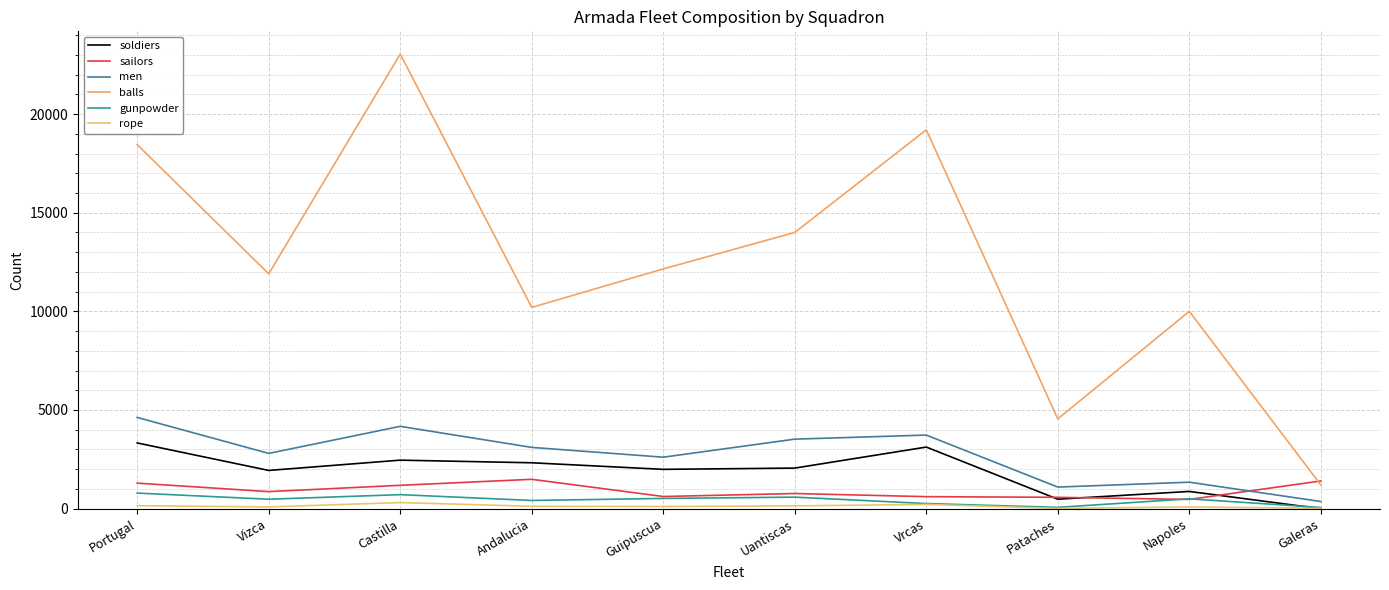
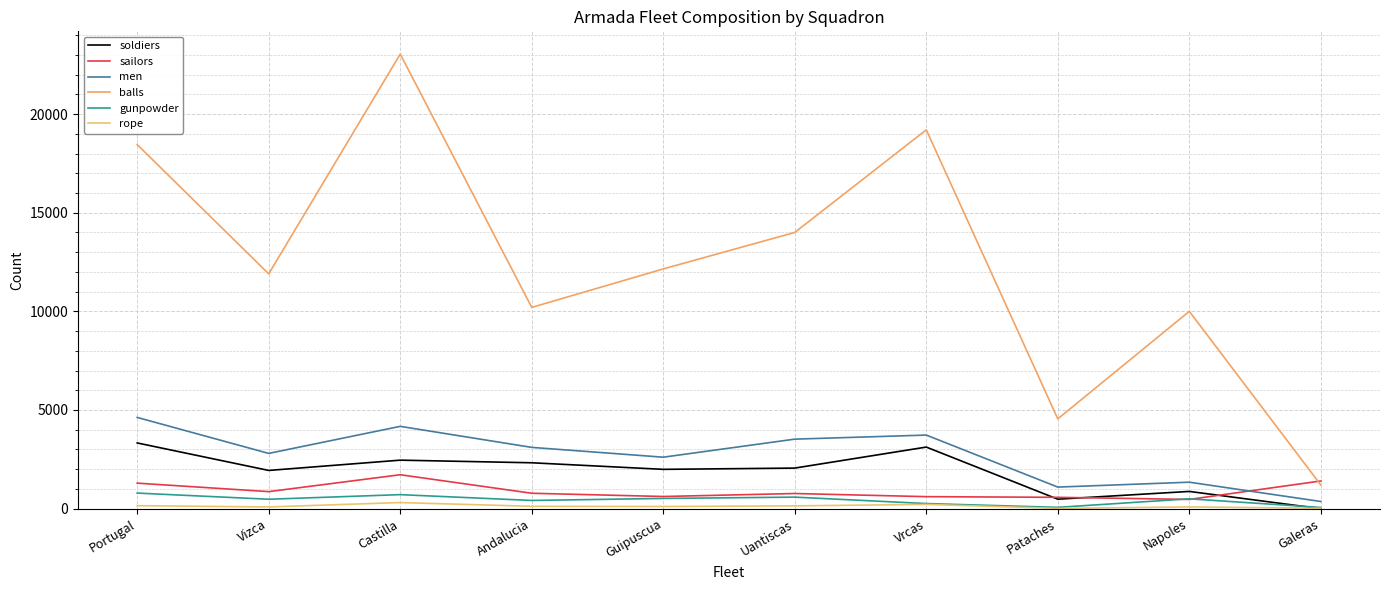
  {
    "soldiers": {
      "Portugal": 3300,
      "Vizca": 1900,
      "Castilla": 2500,
      "Andalucia": 2300,
      "Guipuscua": 2000,
      "Uantiscas": 2100,
      "Vrcas": 3100,
      "Napoles": 900
    },
    "sailors": {
      "Portugal": 1300,
      "Vizca": 900,
-     "Castilla": 1200,
-     "Andalucia": 1500,
+     "Castilla": 1700,
+     "Andalucia": 800,
      "Uantiscas": 800,
      "Vrcas": 600,
      "Galeras": 1400
    }
  }
